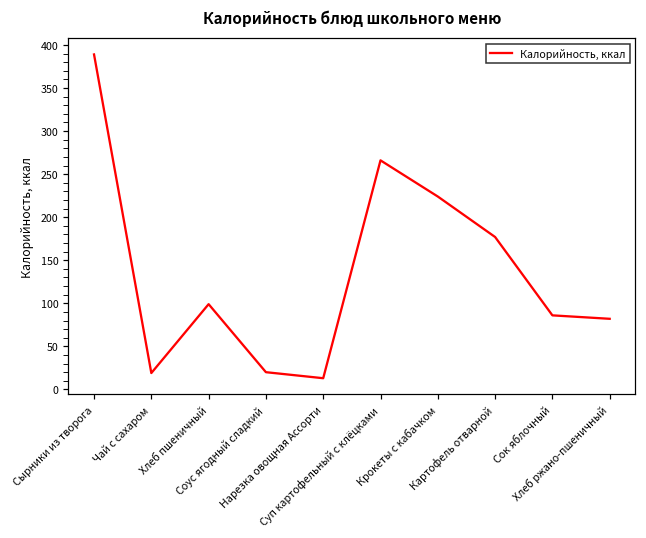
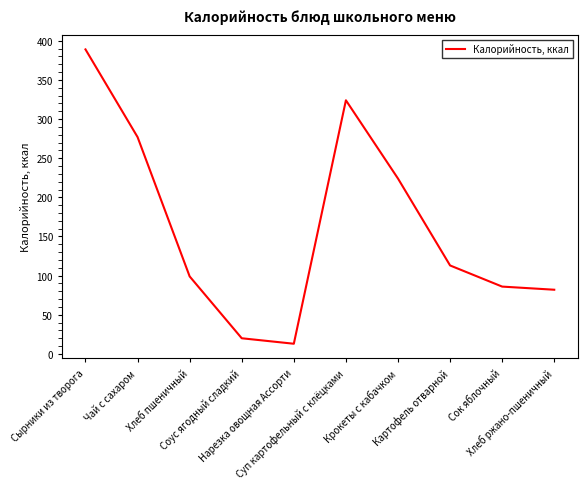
  {
    "Сырники из творога": 390,
-   "Чай с сахаром": 20,
+   "Чай с сахаром": 280,
    "Хлеб пшеничный": 100,
    "Соус ягодный сладкий": 20,
    "Нарезка овощная Ассорти": 10,
-   "Суп картофельный с клёцками": 270,
+   "Суп картофельный с клёцками": 320,
    "Крокеты с кабачком": 220,
-   "Картофель отварной": 180,
+   "Картофель отварной": 110,
    "Сок яблочный": 90,
    "Хлеб ржано-пшеничный": 80
  }
